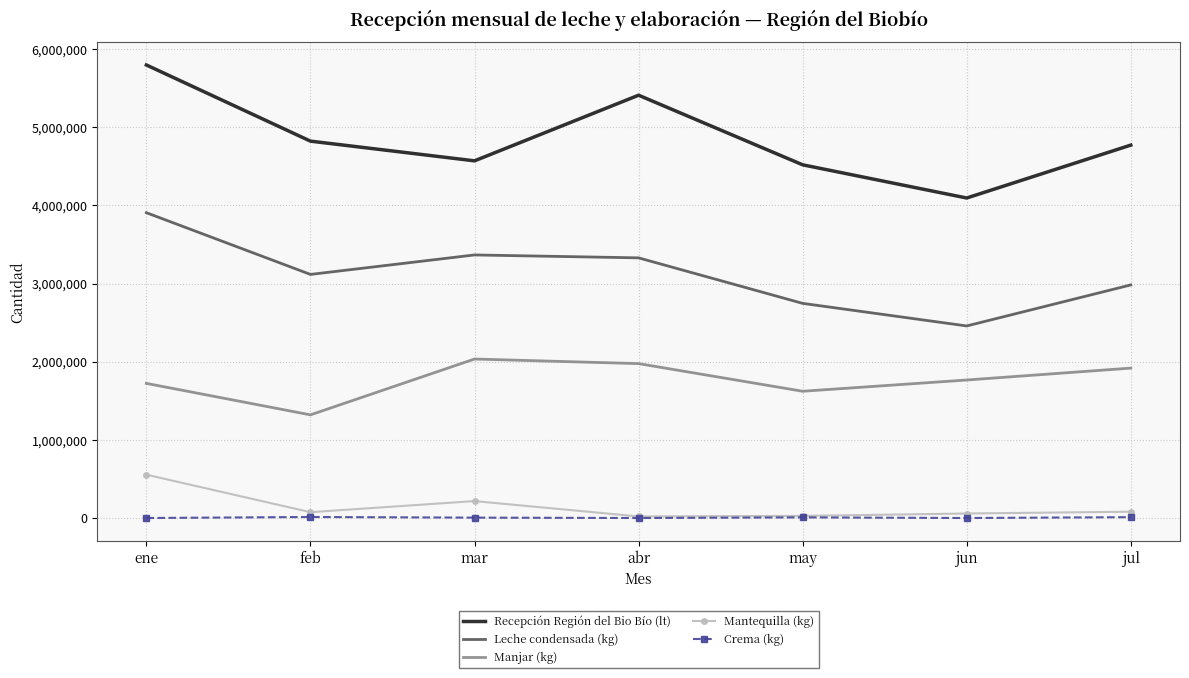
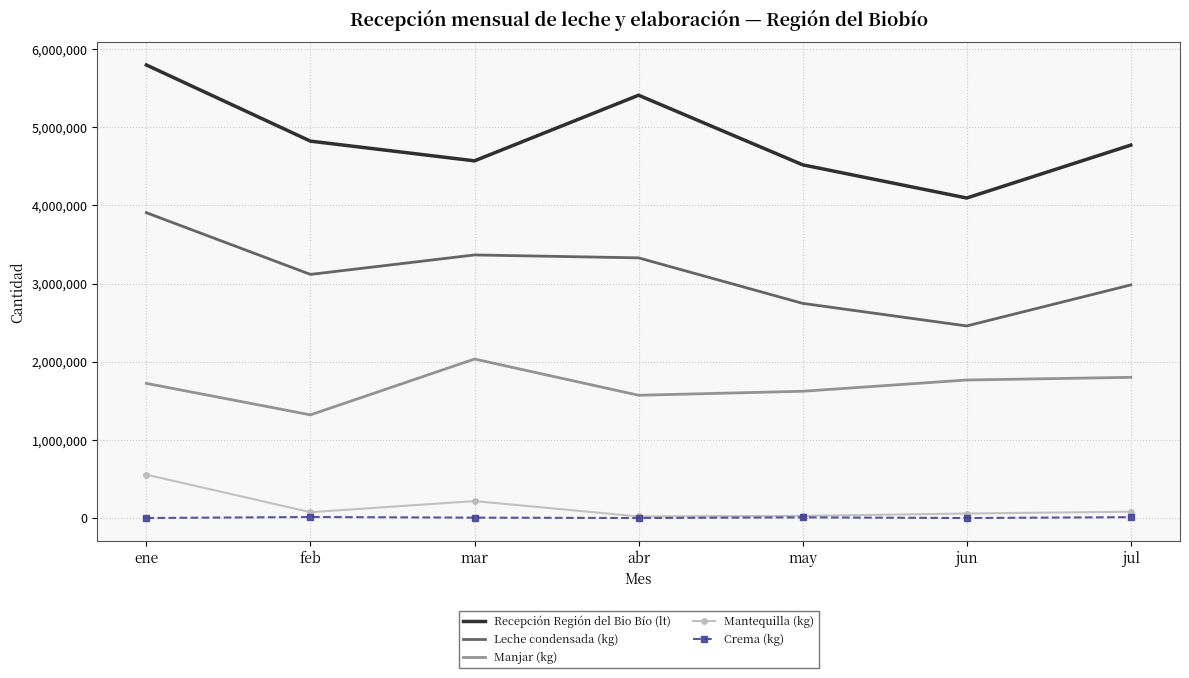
  {
    "Recepción Región del Bio Bío (lt)": {
      "ene": "5,800,000",
      "feb": "4,800,000",
      "mar": "4,600,000",
      "abr": "5,400,000",
      "may": "4,500,000",
      "jun": "4,100,000",
      "jul": "4,800,000"
    },
    "Leche condensada (kg)": {
      "ene": "3,900,000",
      "feb": "3,100,000",
      "mar": "3,400,000",
      "abr": "3,300,000",
      "may": "2,700,000",
      "jun": "2,500,000",
      "jul": "3,000,000"
    },
    "Manjar (kg)": {
      "ene": "1,700,000",
      "feb": "1,300,000",
      "mar": "2,000,000",
-     "abr": "2,000,000",
+     "abr": "1,600,000",
      "may": "1,600,000",
      "jun": "1,800,000",
-     "jul": "1,900,000"
+     "jul": "1,800,000"
    },
    "Mantequilla (kg)": {
      "ene": "600,000",
      "feb": "100,000",
      "mar": "200,000",
      "jun": "100,000",
      "jul": "100,000"
    },
    "Crema (kg)": {
      "ene": "0",
      "feb": "0",
      "mar": "0",
      "jun": "0",
      "jul": "0"
    }
  }
